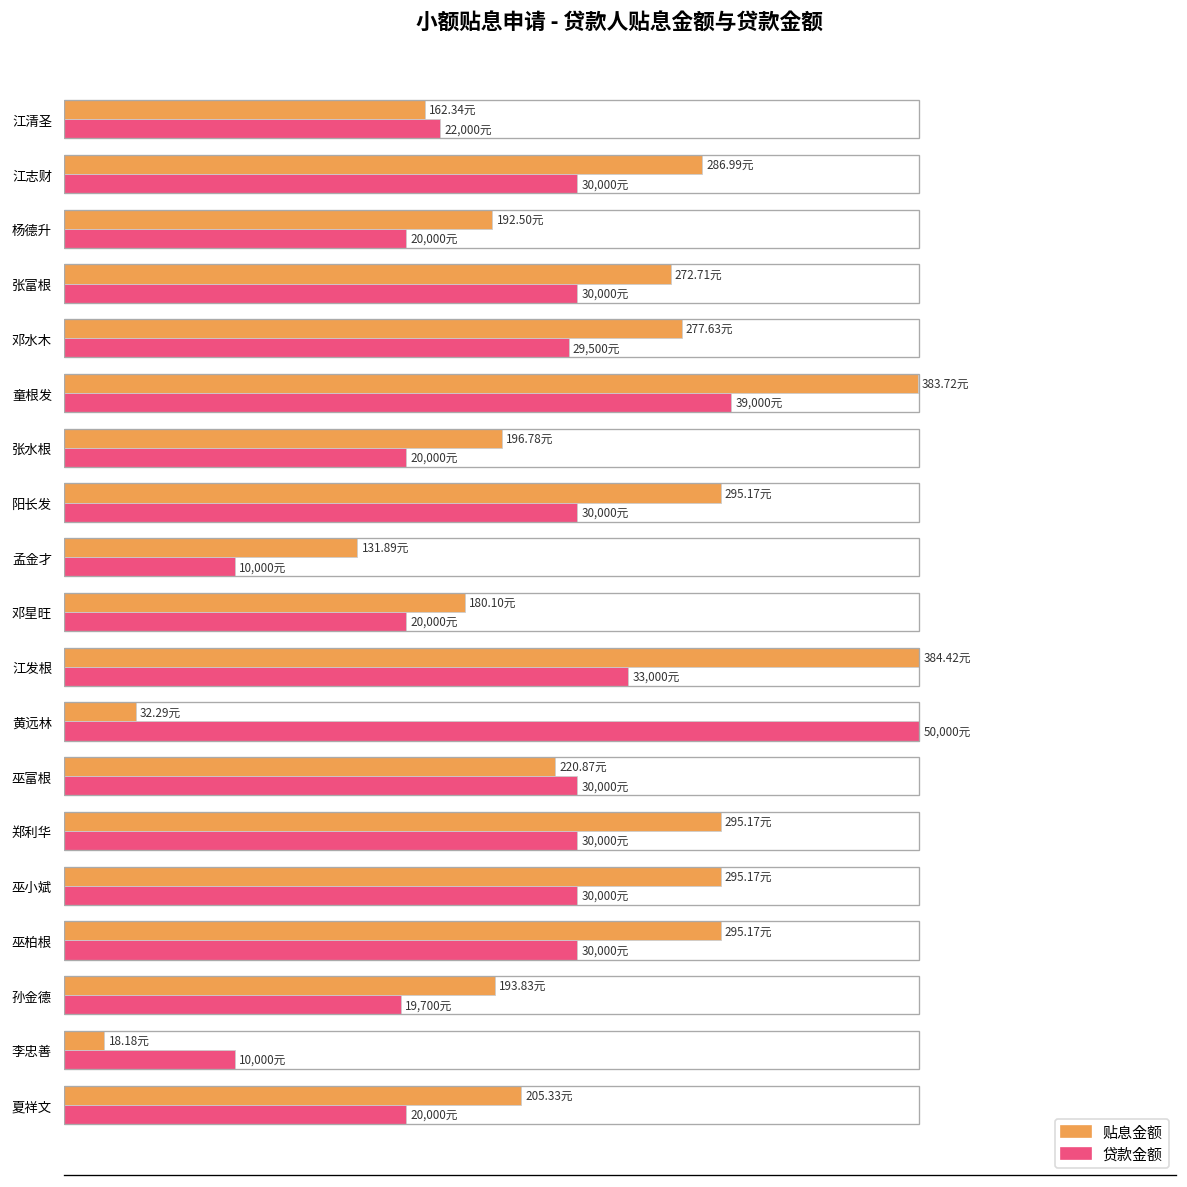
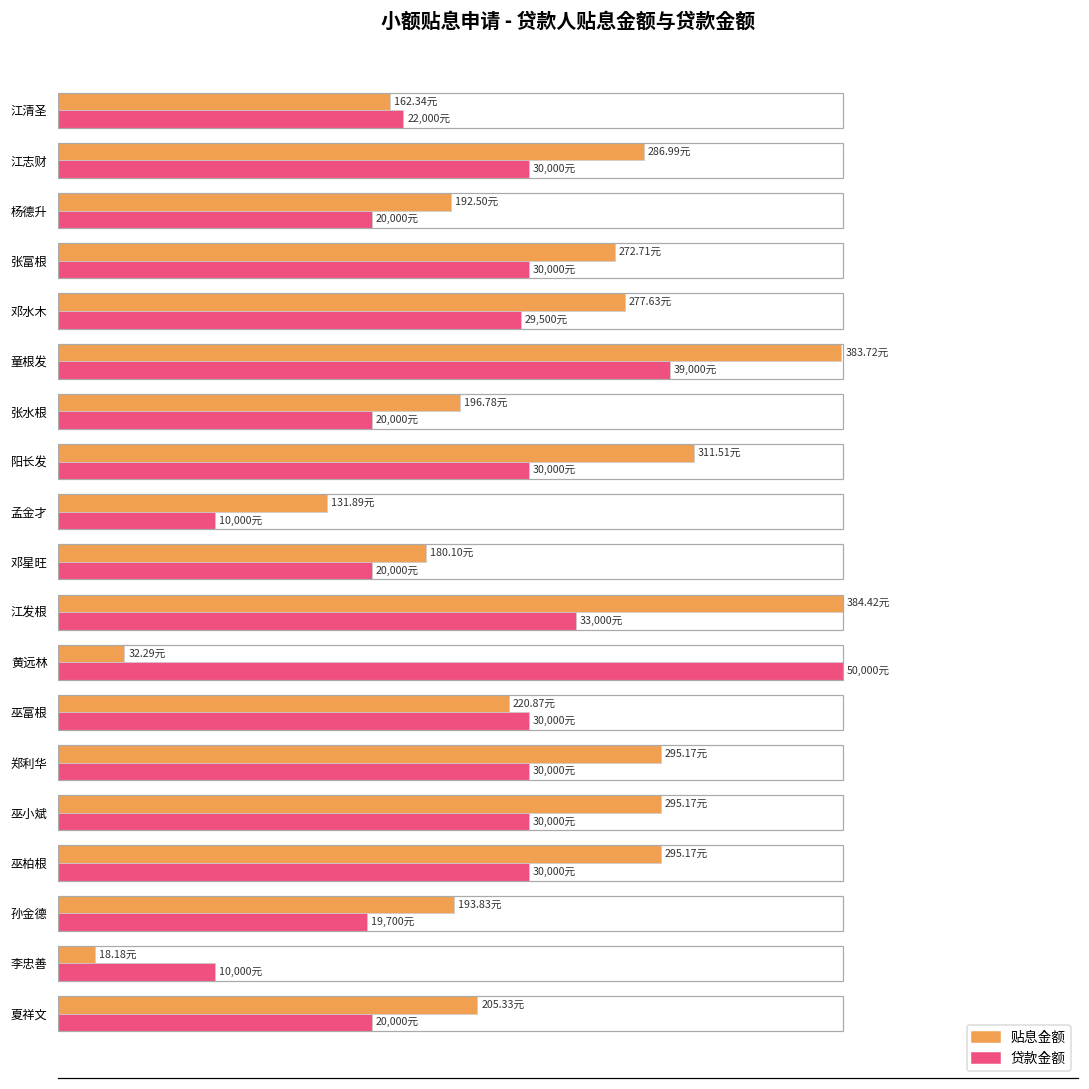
  {
    "贴息金额": {
-     "阳长发": "295.17元"
+     "阳长发": "311.51元"
    }
  }
